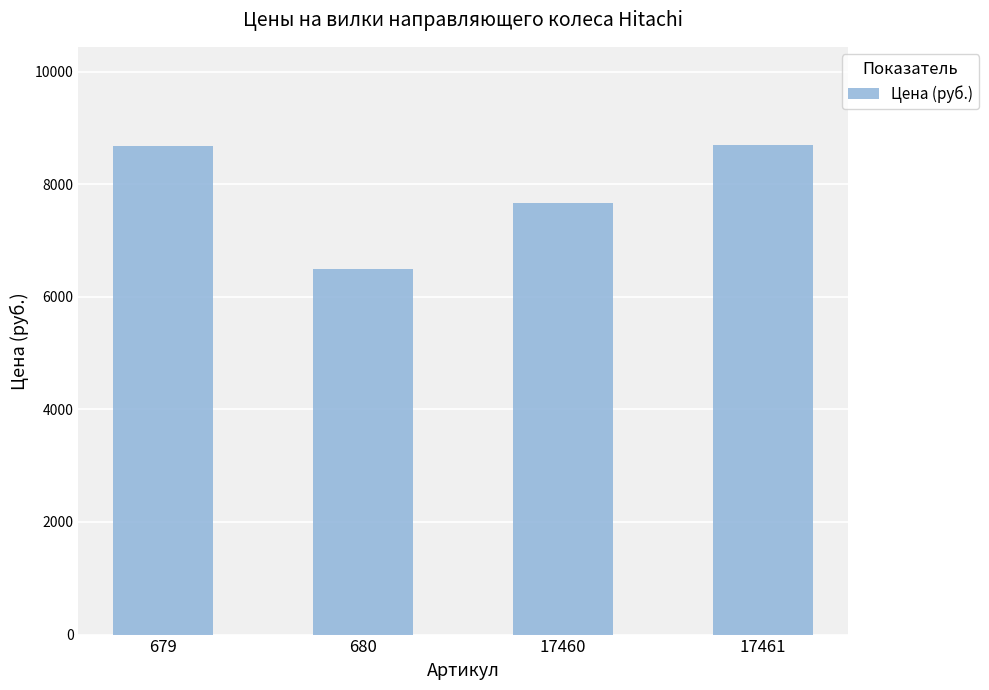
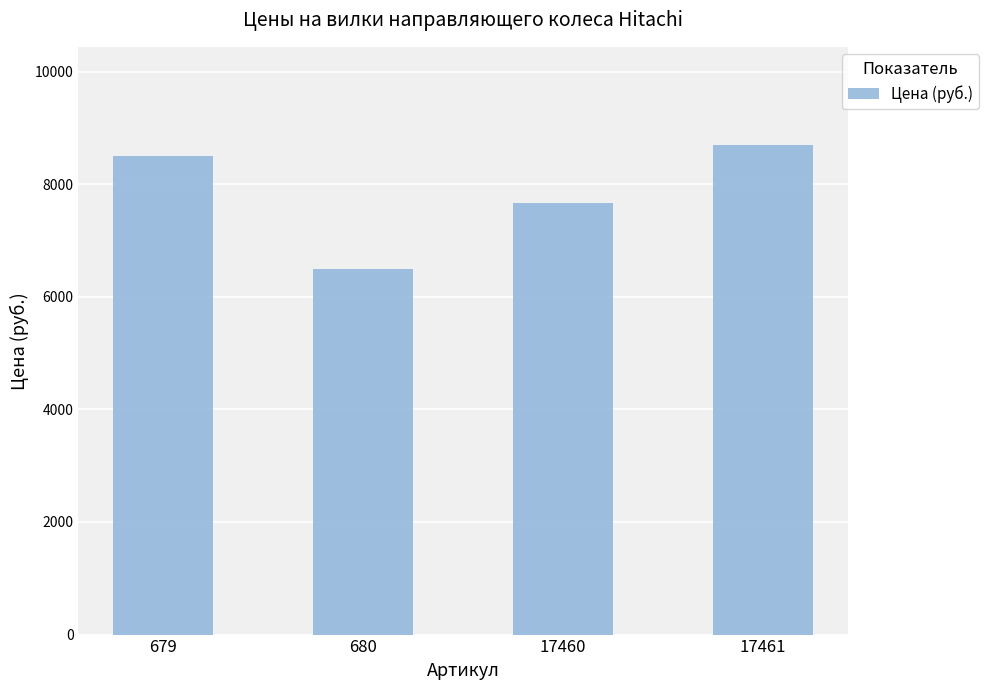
  {
-   "679": 8700,
+   "679": 8500,
    "680": 6500,
    "17460": 7700,
    "17461": 8700
  }
